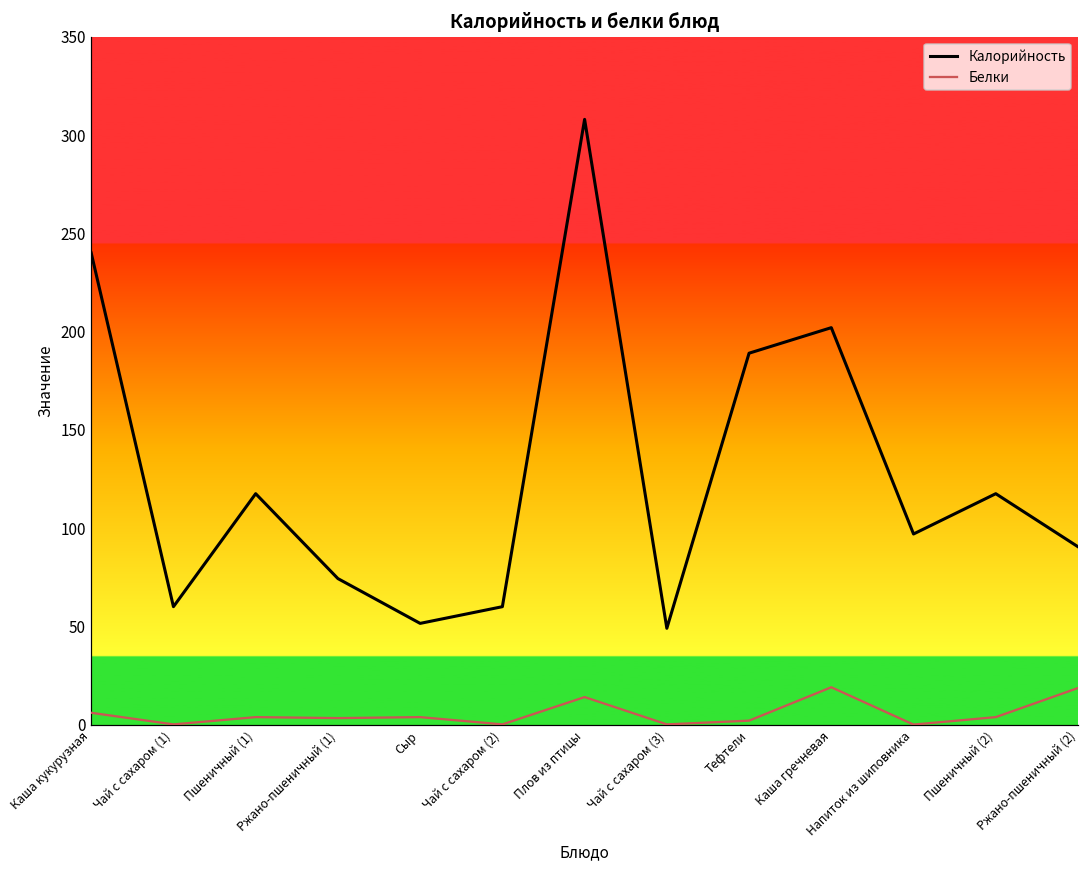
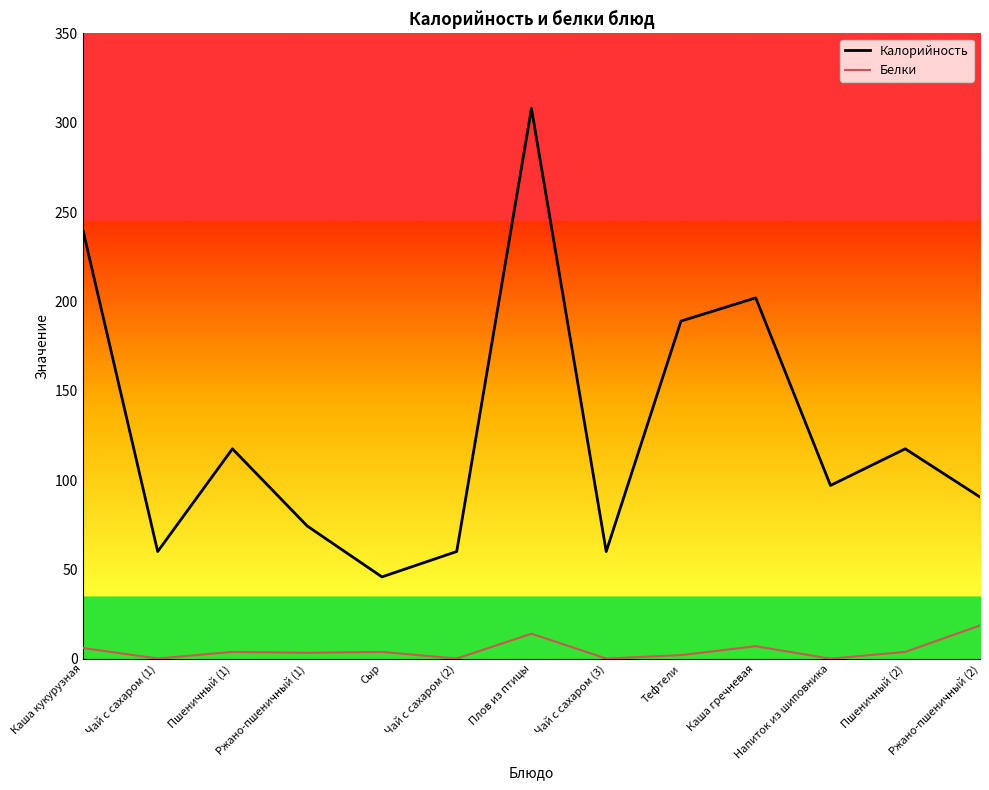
  {
    "Калорийность": {
      "Каша кукурузная": 240,
      "Чай с сахаром (1)": 60,
      "Пшеничный (1)": 118,
      "Ржано-пшеничный (1)": 74,
-     "Сыр": 52,
+     "Сыр": 46,
      "Чай с сахаром (2)": 60,
      "Плов из птицы": 308,
-     "Чай с сахаром (3)": 49,
+     "Чай с сахаром (3)": 60,
      "Тефтели": 189,
      "Каша гречневая": 202,
      "Напиток из шиповника": 97,
      "Пшеничный (2)": 118,
      "Ржано-пшеничный (2)": 91
    },
    "Белки": {
      "Каша кукурузная": 6,
      "Чай с сахаром (1)": 0,
      "Пшеничный (1)": 4,
      "Ржано-пшеничный (1)": 3,
      "Сыр": 4,
      "Чай с сахаром (2)": 0,
      "Плов из птицы": 14,
      "Чай с сахаром (3)": 0,
      "Тефтели": 2,
-     "Каша гречневая": 19,
+     "Каша гречневая": 7,
      "Напиток из шиповника": 0,
      "Пшеничный (2)": 4,
      "Ржано-пшеничный (2)": 19
    }
  }
